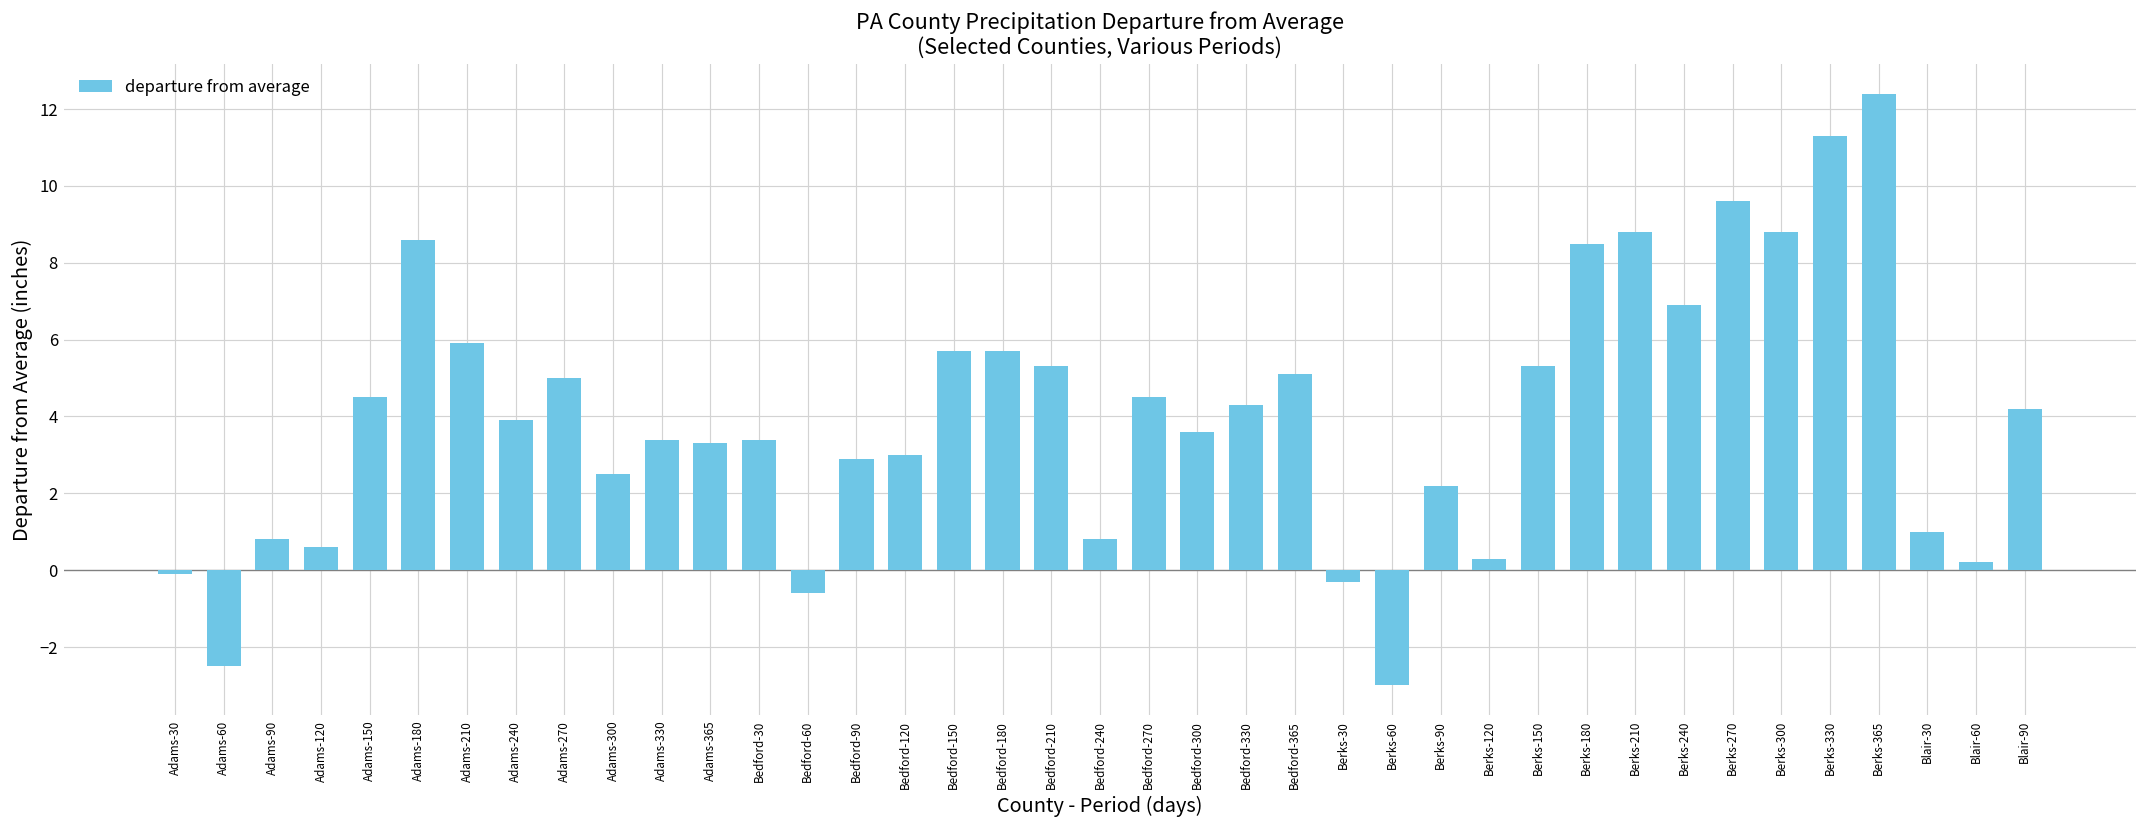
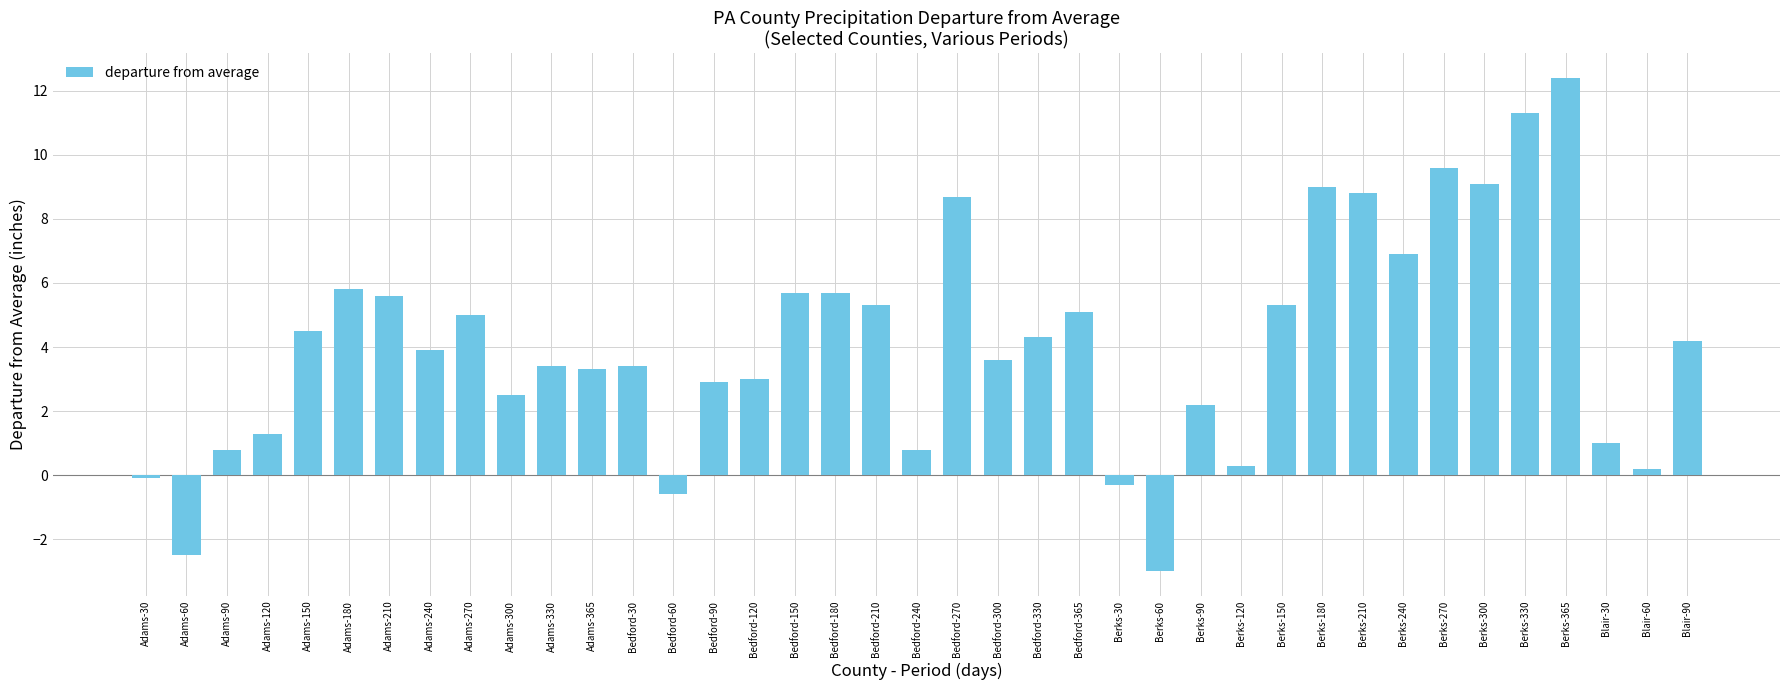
  {
    "Adams-30": -0.1,
    "Adams-60": -2.5,
    "Adams-90": 0.8,
-   "Adams-120": 0.6,
+   "Adams-120": 1.3,
    "Adams-150": 4.5,
-   "Adams-180": 8.6,
-   "Adams-210": 5.9,
+   "Adams-180": 5.8,
+   "Adams-210": 5.6,
    "Adams-240": 3.9,
    "Adams-270": 5.0,
    "Adams-300": 2.5,
    "Adams-330": 3.4,
    "Adams-365": 3.3,
    "Bedford-30": 3.4,
    "Bedford-60": -0.6,
    "Bedford-90": 2.9,
    "Bedford-120": 3.0,
    "Bedford-150": 5.7,
    "Bedford-180": 5.7,
    "Bedford-210": 5.3,
    "Bedford-240": 0.8,
-   "Bedford-270": 4.5,
+   "Bedford-270": 8.7,
    "Bedford-300": 3.6,
    "Bedford-330": 4.3,
    "Bedford-365": 5.1,
    "Berks-30": -0.3,
    "Berks-60": -3.0,
    "Berks-90": 2.2,
    "Berks-120": 0.3,
    "Berks-150": 5.3,
-   "Berks-180": 8.5,
+   "Berks-180": 9.0,
    "Berks-210": 8.8,
    "Berks-240": 6.9,
    "Berks-270": 9.6,
-   "Berks-300": 8.8,
+   "Berks-300": 9.1,
    "Berks-330": 11.3,
    "Berks-365": 12.4,
    "Blair-30": 1.0,
    "Blair-60": 0.2,
    "Blair-90": 4.2
  }
